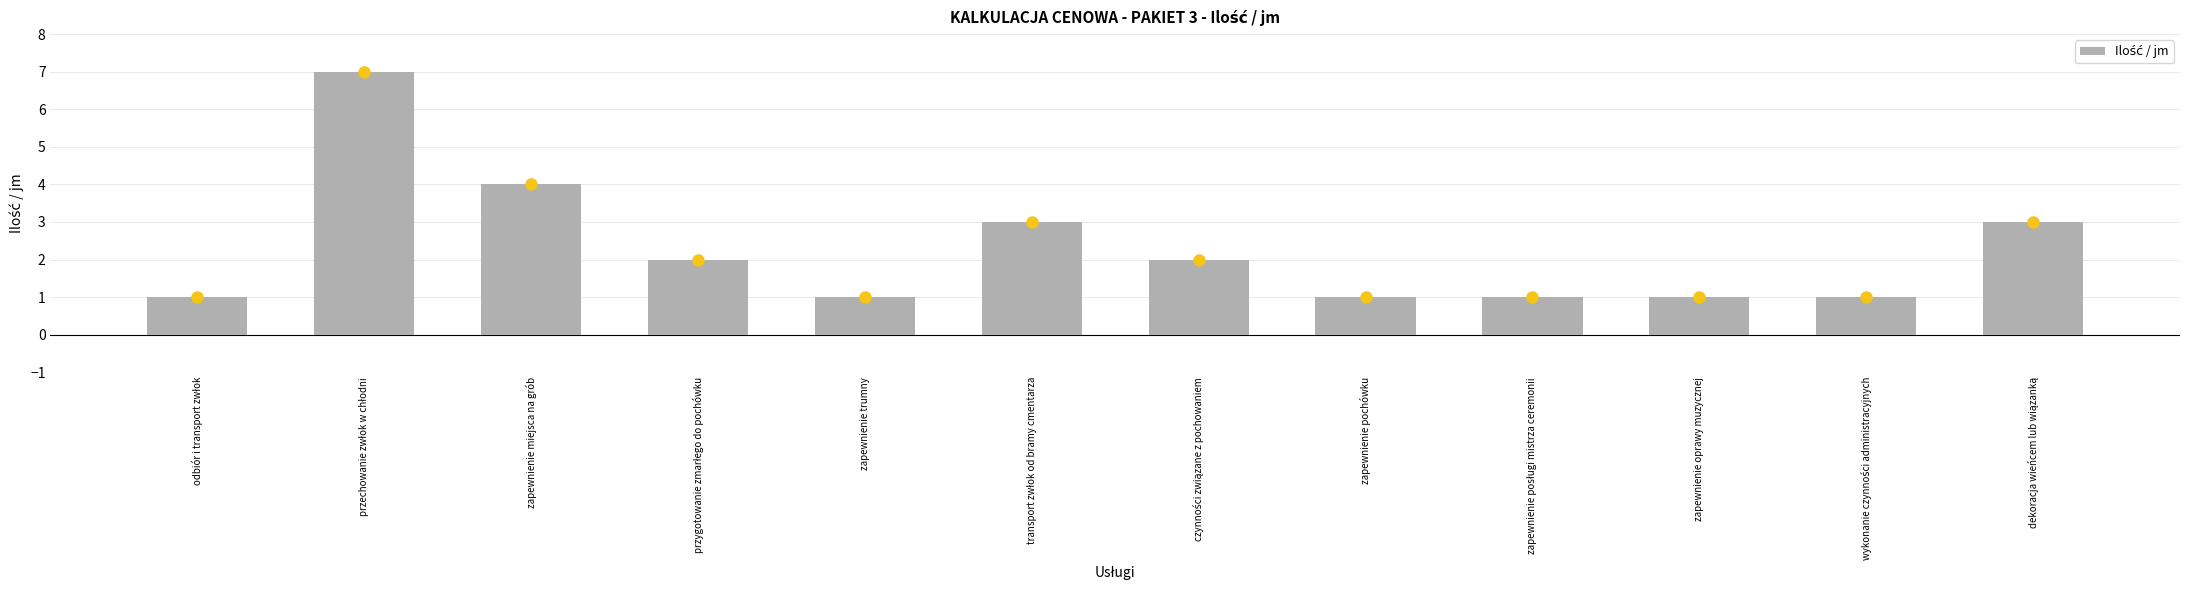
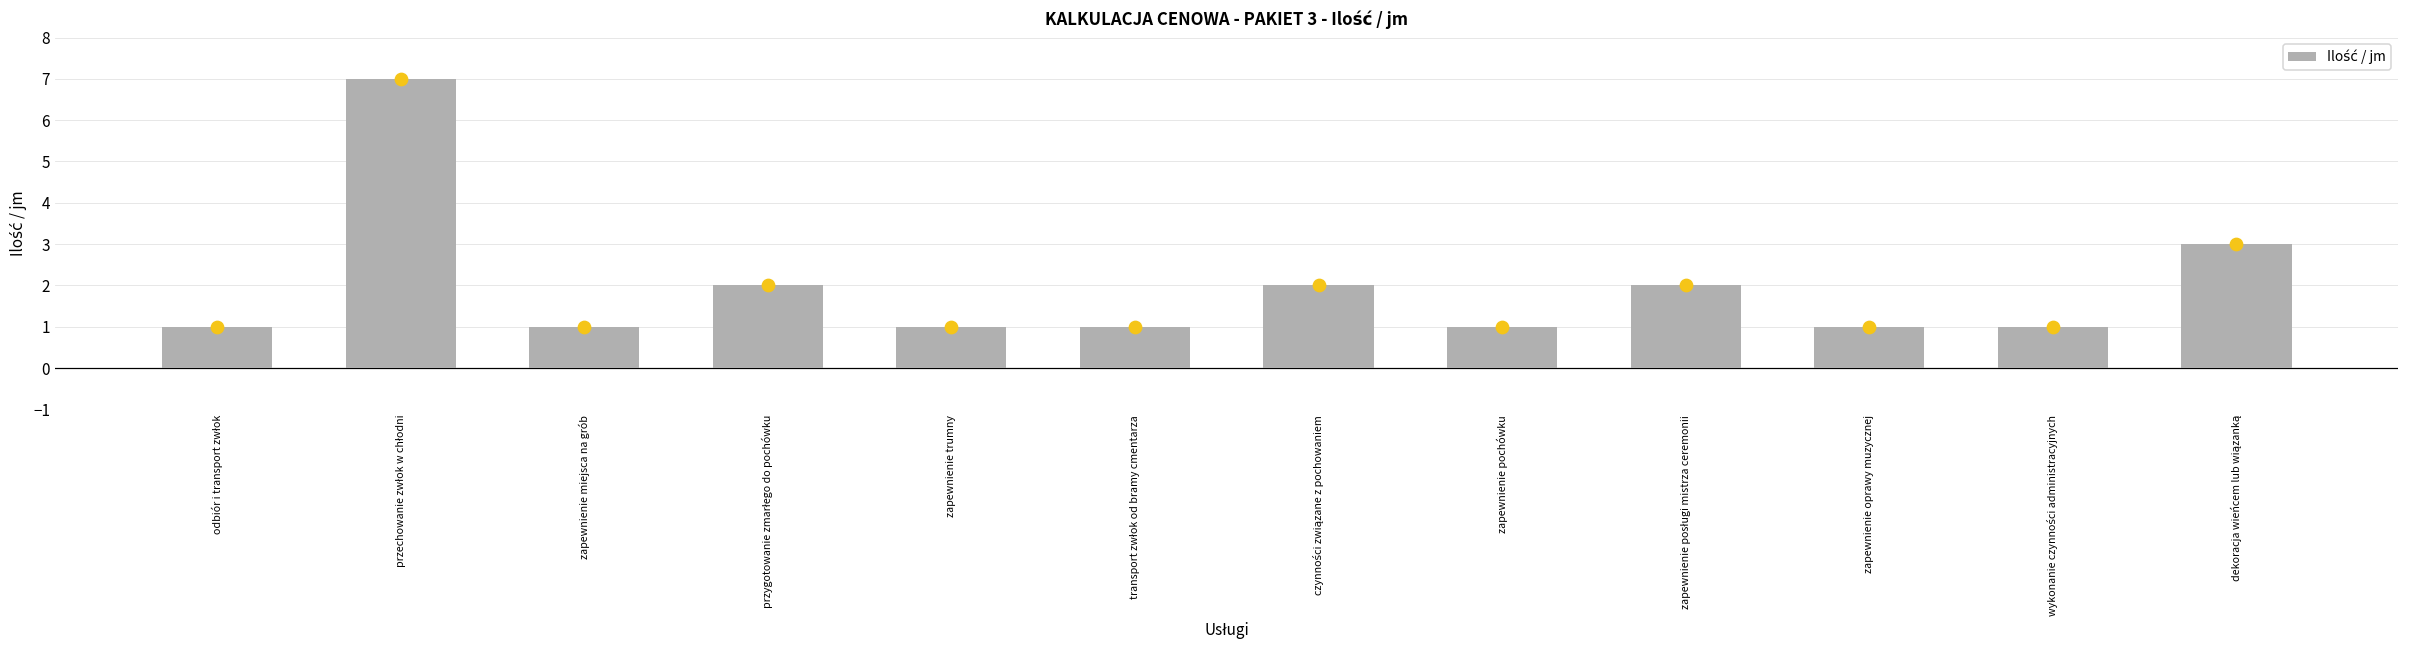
  {
    "Ilość / jm": {
      "odbiór i transport zwłok": 1,
      "przechowanie zwłok w chłodni": 7,
-     "zapewnienie miejsca na grób": 4,
+     "zapewnienie miejsca na grób": 1,
      "przygotowanie zmarłego do pochówku": 2,
      "zapewnienie trumny": 1,
-     "transport zwłok od bramy cmentarza": 3,
+     "transport zwłok od bramy cmentarza": 1,
      "czynności związane z pochowaniem": 2,
      "zapewnienie pochówku": 1,
-     "zapewnienie posługi mistrza ceremonii": 1,
+     "zapewnienie posługi mistrza ceremonii": 2,
      "zapewnienie oprawy muzycznej": 1,
      "wykonanie czynności administracyjnych": 1,
      "dekoracja wieńcem lub wiązanką": 3
    }
  }
